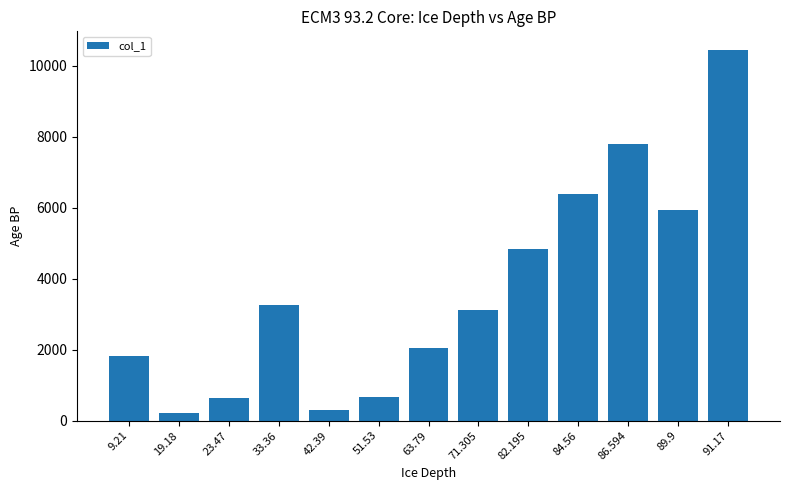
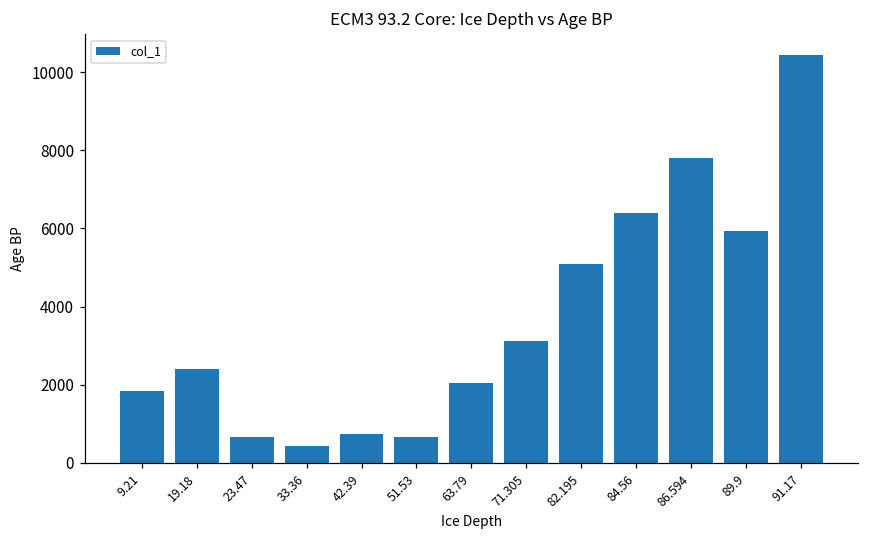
  {
    "9.21": 1800,
-   "19.18": 200,
+   "19.18": 2400,
    "23.47": 600,
-   "33.36": 3200,
-   "42.39": 300,
+   "33.36": 400,
+   "42.39": 700,
    "51.53": 700,
    "63.79": 2000,
    "71.305": 3100,
-   "82.195": 4800,
+   "82.195": 5100,
    "84.56": 6400,
    "86.594": 7800,
    "89.9": 5900,
    "91.17": 10500
  }
